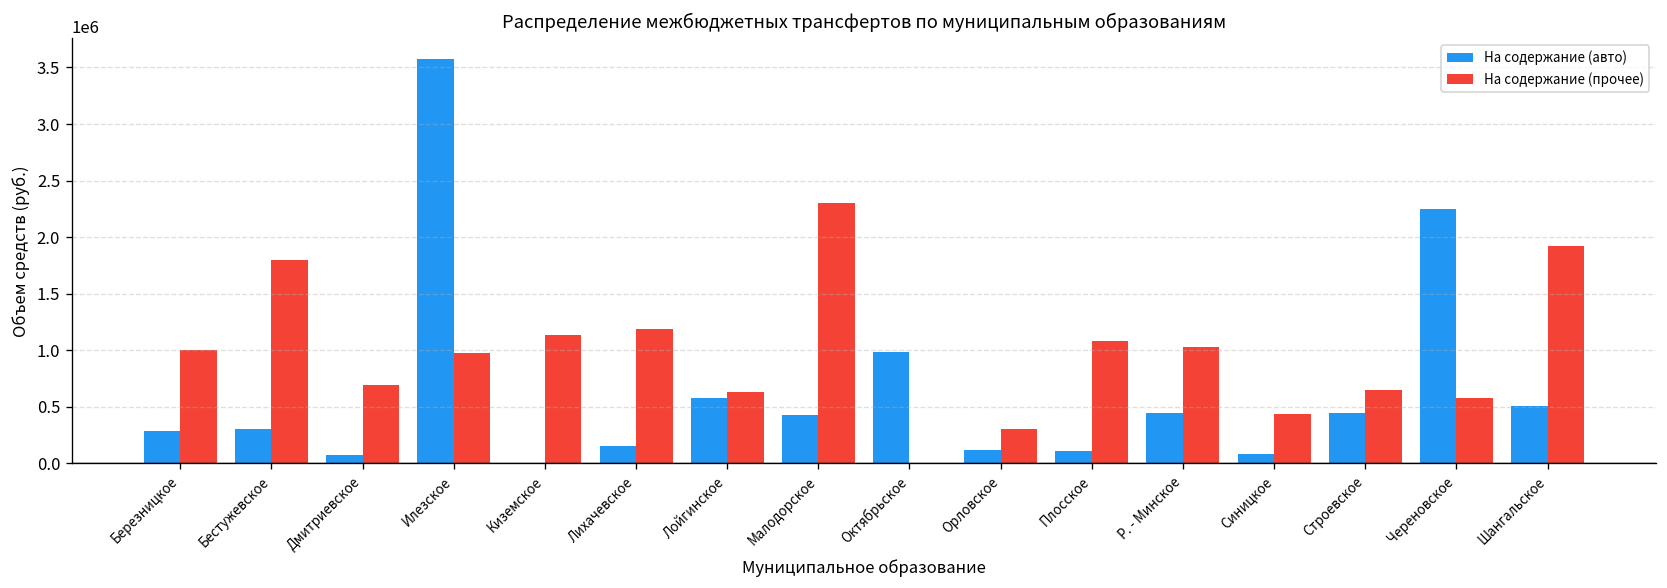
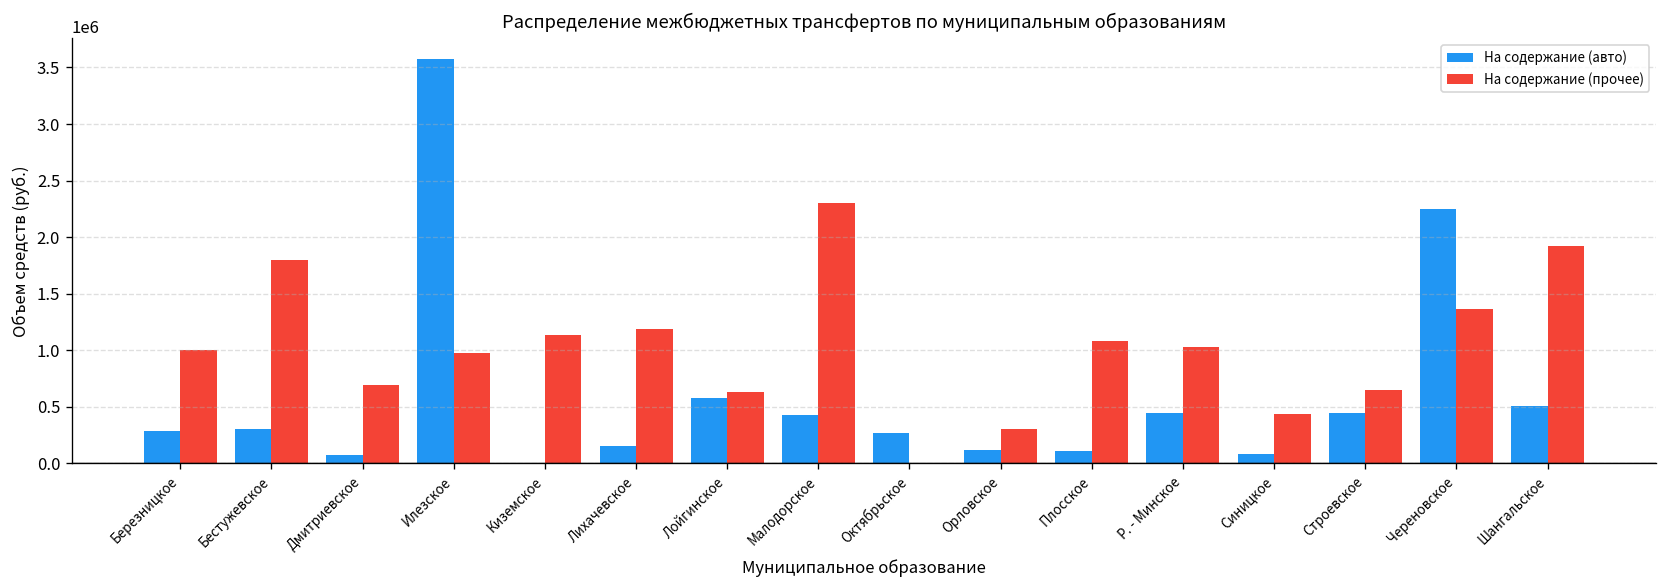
  {
    "На содержание (авто)": {
      "Березницкое": 300000,
      "Бестужевское": 300000,
      "Дмитриевское": 100000,
      "Илезское": 3600000,
      "Киземское": 0,
      "Лихачевское": 200000,
      "Лойгинское": 600000,
      "Малодорское": 400000,
-     "Октябрьское": 1000000,
+     "Октябрьское": 300000,
      "Орловское": 100000,
      "Плосское": 100000,
      "Р. - Минское": 400000,
      "Синицкое": 100000,
      "Строевское": 400000,
      "Череновское": 2200000,
      "Шангальское": 500000
    },
    "На содержание (прочее)": {
      "Березницкое": 1000000,
      "Бестужевское": 1800000,
      "Дмитриевское": 700000,
      "Илезское": 1000000,
      "Киземское": 1100000,
      "Лихачевское": 1200000,
      "Лойгинское": 600000,
      "Малодорское": 2300000,
      "Октябрьское": 0,
      "Орловское": 300000,
      "Плосское": 1100000,
      "Р. - Минское": 1000000,
      "Синицкое": 400000,
      "Строевское": 600000,
-     "Череновское": 600000,
+     "Череновское": 1400000,
      "Шангальское": 1900000
    }
  }
